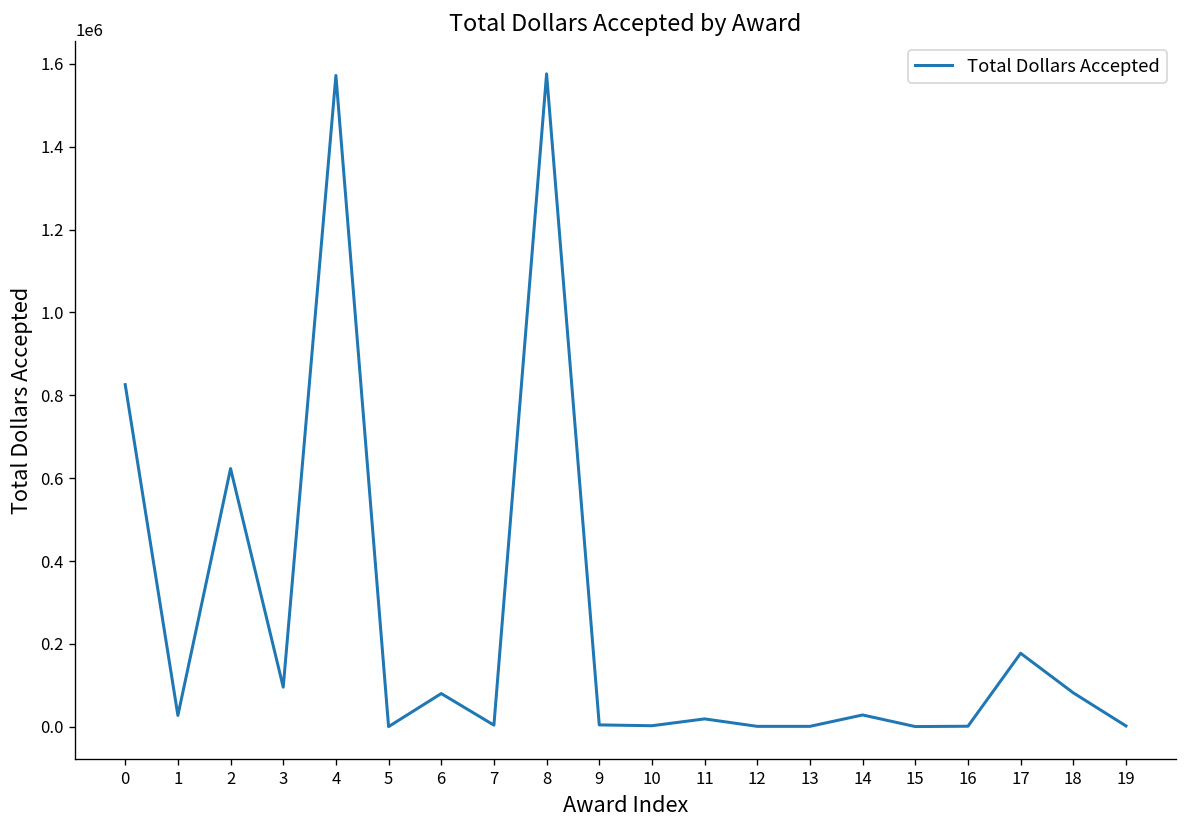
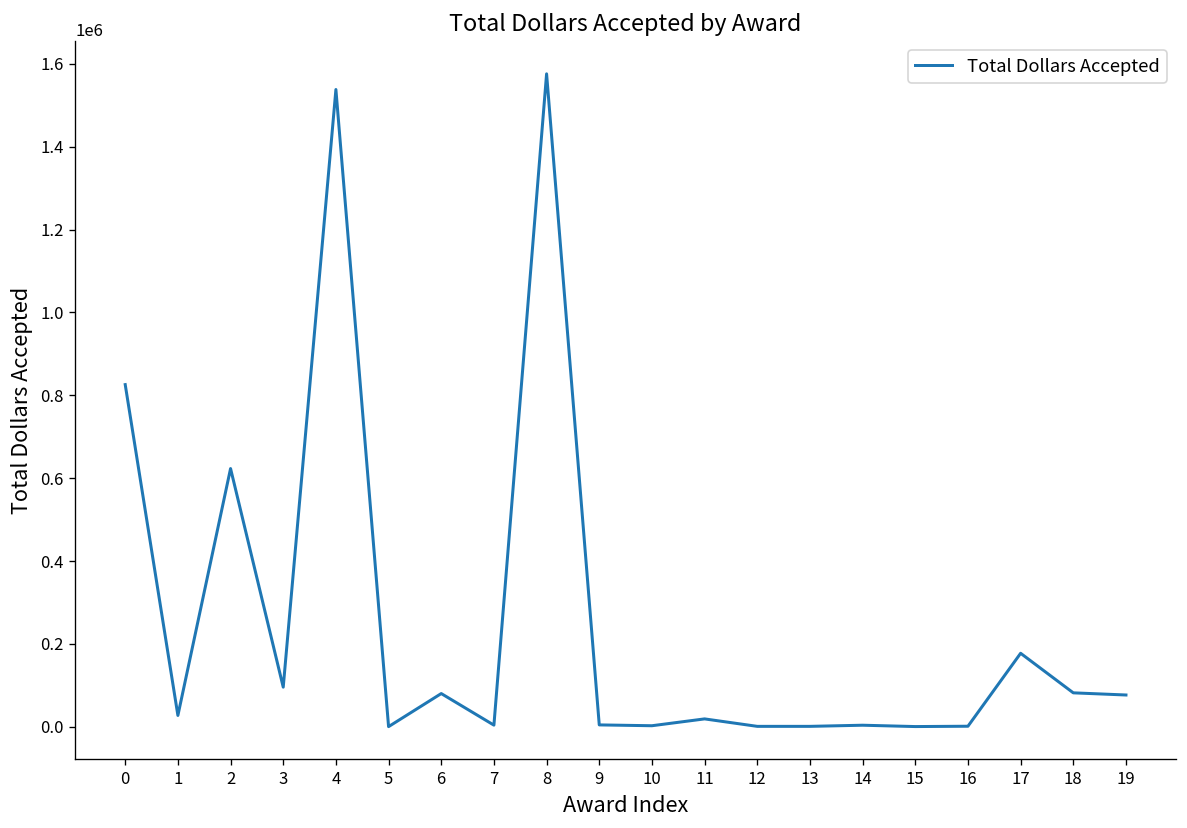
  {
    "0": 830000,
    "1": 30000,
    "2": 620000,
    "3": 100000,
-   "4": 1570000,
+   "4": 1540000,
    "5": 0,
    "6": 80000,
    "7": 0,
    "8": 1580000,
    "9": 0,
    "10": 0,
    "11": 20000,
    "12": 0,
    "13": 0,
-   "14": 30000,
+   "14": 0,
    "15": 0,
    "16": 0,
    "17": 180000,
    "18": 80000,
-   "19": 0
+   "19": 80000
  }
